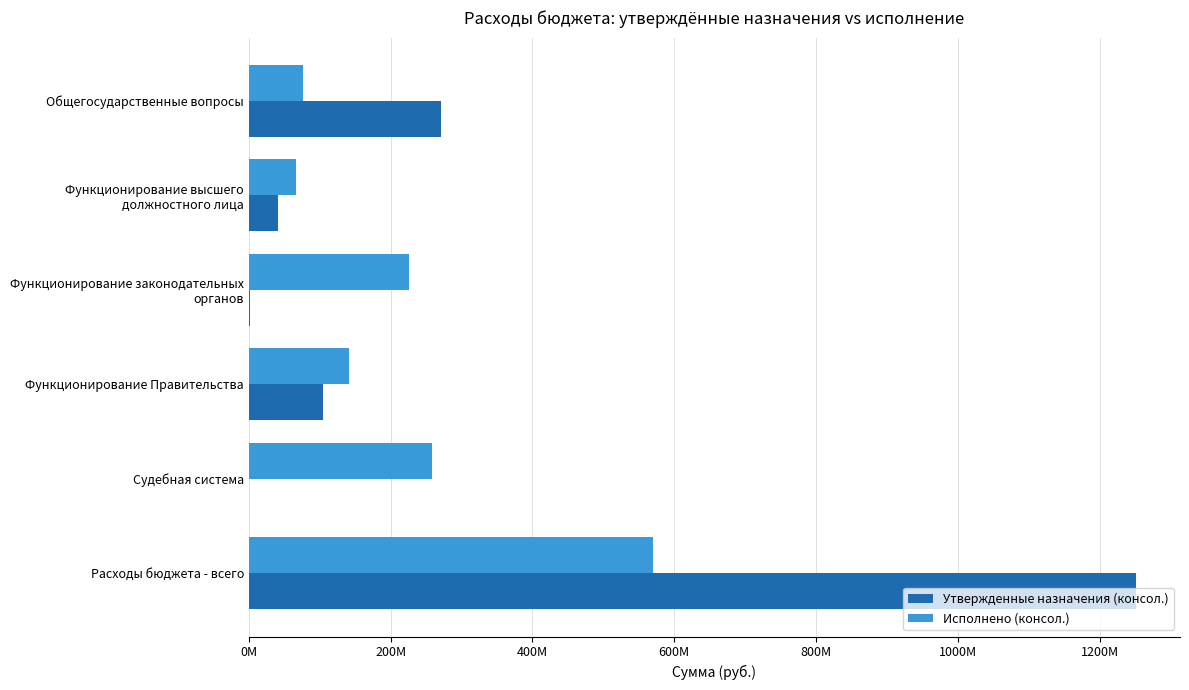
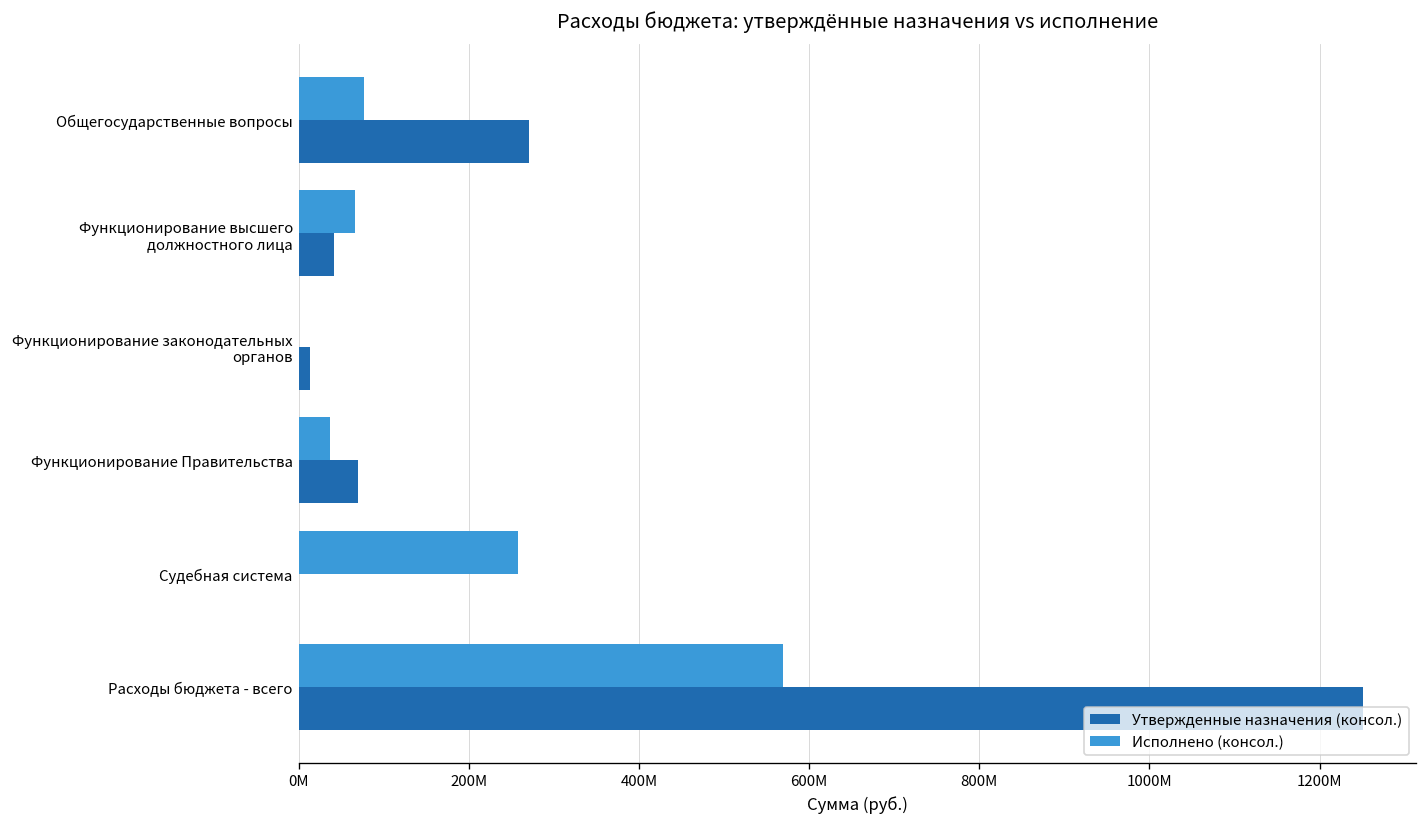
  {
    "Утвержденные назначения (консол.)": {
      "Общегосударственные вопросы": 270000000,
      "Функционирование высшего должностного лица": 40000000,
-     "Функционирование законодательных органов": 0,
-     "Функционирование Правительства": 100000000
+     "Функционирование законодательных органов": 10000000,
+     "Функционирование Правительства": 70000000
    },
    "Исполнено (консол.)": {
      "Общегосударственные вопросы": 80000000,
      "Функционирование высшего должностного лица": 70000000,
-     "Функционирование законодательных органов": 230000000,
-     "Функционирование Правительства": 140000000,
+     "Функционирование законодательных органов": 0,
+     "Функционирование Правительства": 40000000,
      "Судебная система": 260000000,
      "Расходы бюджета - всего": 570000000
    }
  }
